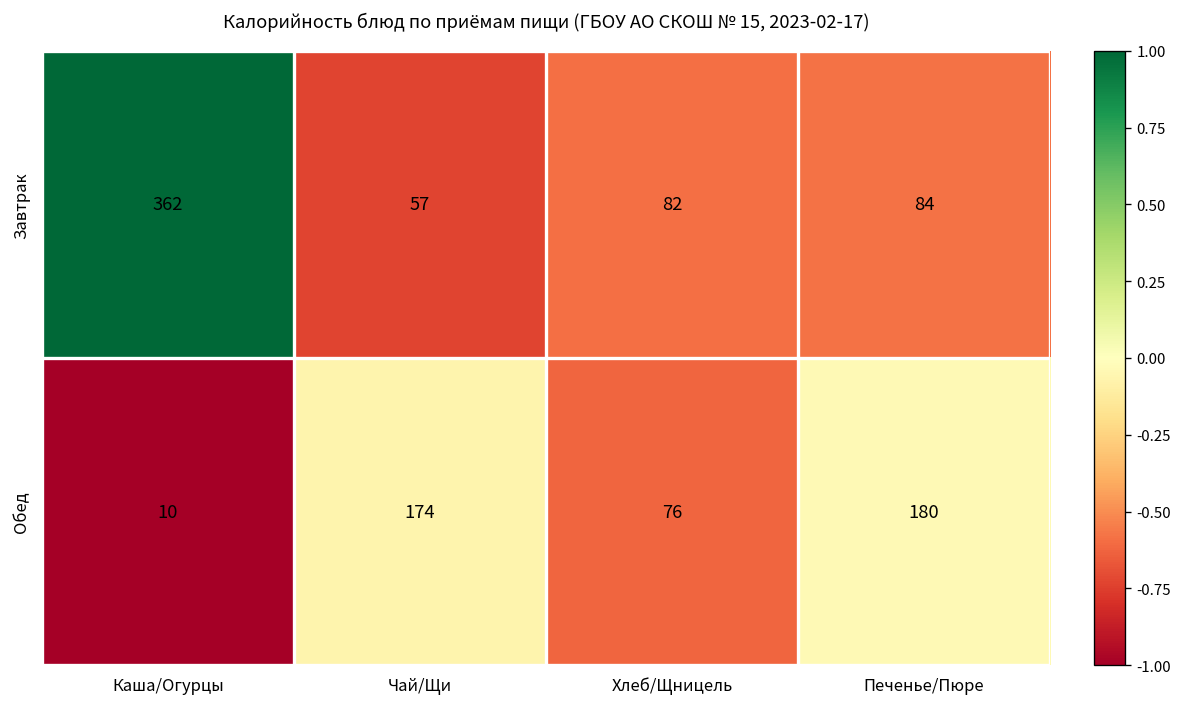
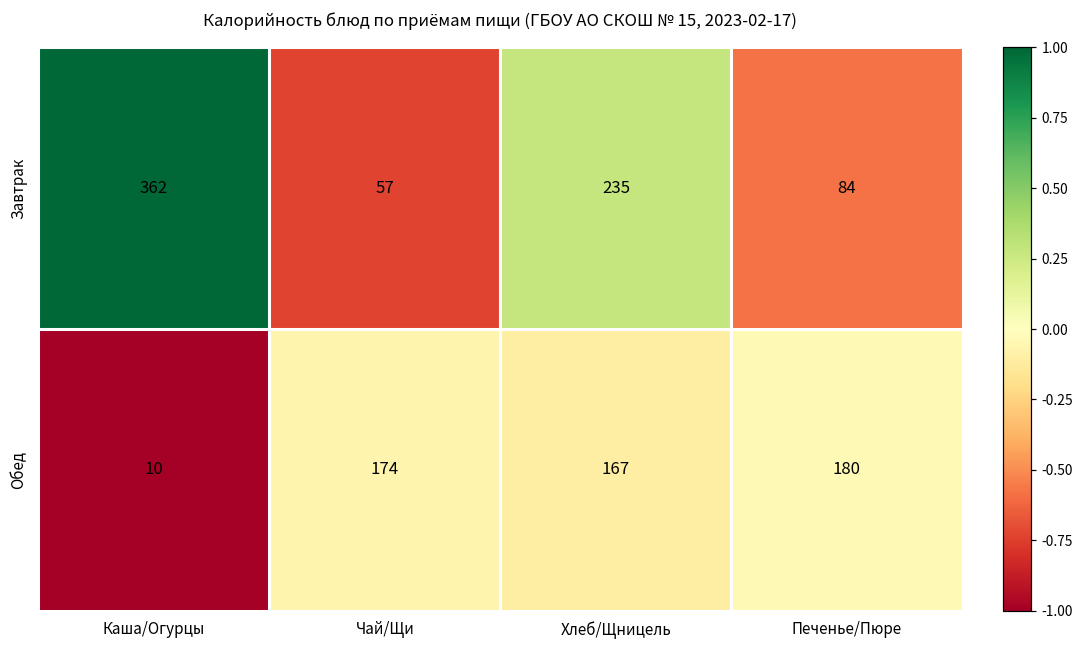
  {
    "Завтрак": {
      "Каша/Огурцы": 362,
      "Чай/Щи": 57,
-     "Хлеб/Щницель": 82,
+     "Хлеб/Щницель": 235,
      "Печенье/Пюре": 84
    },
    "Обед": {
      "Каша/Огурцы": 10,
      "Чай/Щи": 174,
-     "Хлеб/Щницель": 76,
+     "Хлеб/Щницель": 167,
      "Печенье/Пюре": 180
    }
  }
